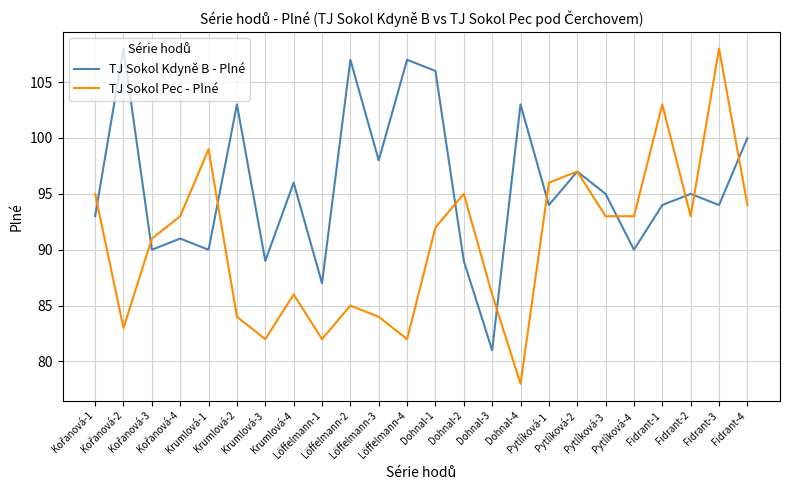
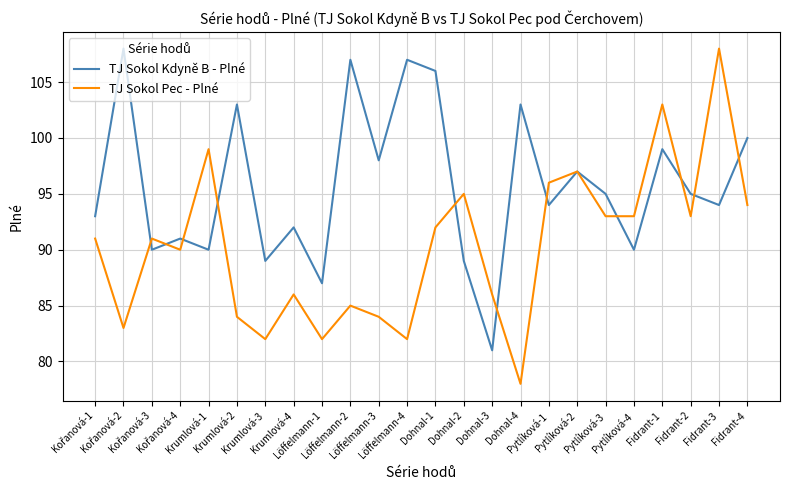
  {
    "TJ Sokol Kdyně B - Plné": {
      "Kořanová-1": 93,
      "Kořanová-3": 90,
      "Kořanová-4": 91,
      "Krumlová-1": 90,
      "Krumlová-2": 103,
      "Krumlová-3": 89,
-     "Krumlová-4": 96,
+     "Krumlová-4": 92,
      "Löffelmann-1": 87,
      "Löffelmann-2": 107,
      "Löffelmann-3": 98,
      "Löffelmann-4": 107,
      "Dohnal-1": 106,
      "Dohnal-2": 89,
      "Dohnal-3": 81,
      "Dohnal-4": 103,
      "Pytlíková-1": 94,
      "Pytlíková-3": 95,
      "Pytlíková-4": 90,
-     "Fidrant-1": 94,
+     "Fidrant-1": 99,
      "Fidrant-2": 95,
      "Fidrant-3": 94,
      "Fidrant-4": 100
    },
    "TJ Sokol Pec - Plné": {
-     "Kořanová-1": 95,
+     "Kořanová-1": 91,
      "Kořanová-2": 83,
      "Kořanová-3": 91,
-     "Kořanová-4": 93,
+     "Kořanová-4": 90,
      "Krumlová-1": 99,
      "Krumlová-2": 84,
      "Krumlová-3": 82,
      "Krumlová-4": 86,
      "Löffelmann-1": 82,
      "Löffelmann-2": 85,
      "Löffelmann-3": 84,
      "Löffelmann-4": 82,
      "Dohnal-1": 92,
      "Dohnal-2": 95,
      "Dohnal-3": 86,
      "Dohnal-4": 78,
      "Pytlíková-1": 96,
      "Pytlíková-3": 93,
      "Pytlíková-4": 93,
      "Fidrant-1": 103,
      "Fidrant-2": 93,
      "Fidrant-3": 108,
      "Fidrant-4": 94
    }
  }
